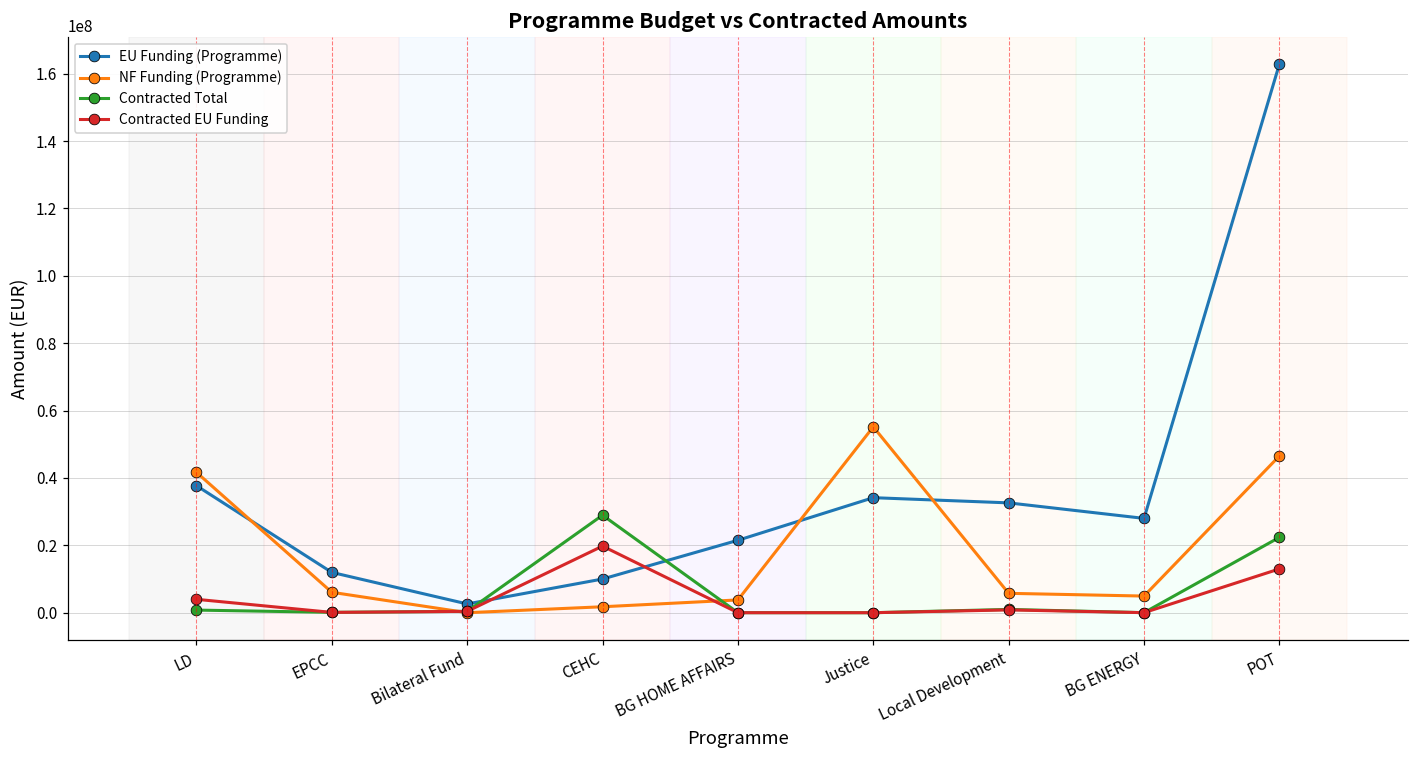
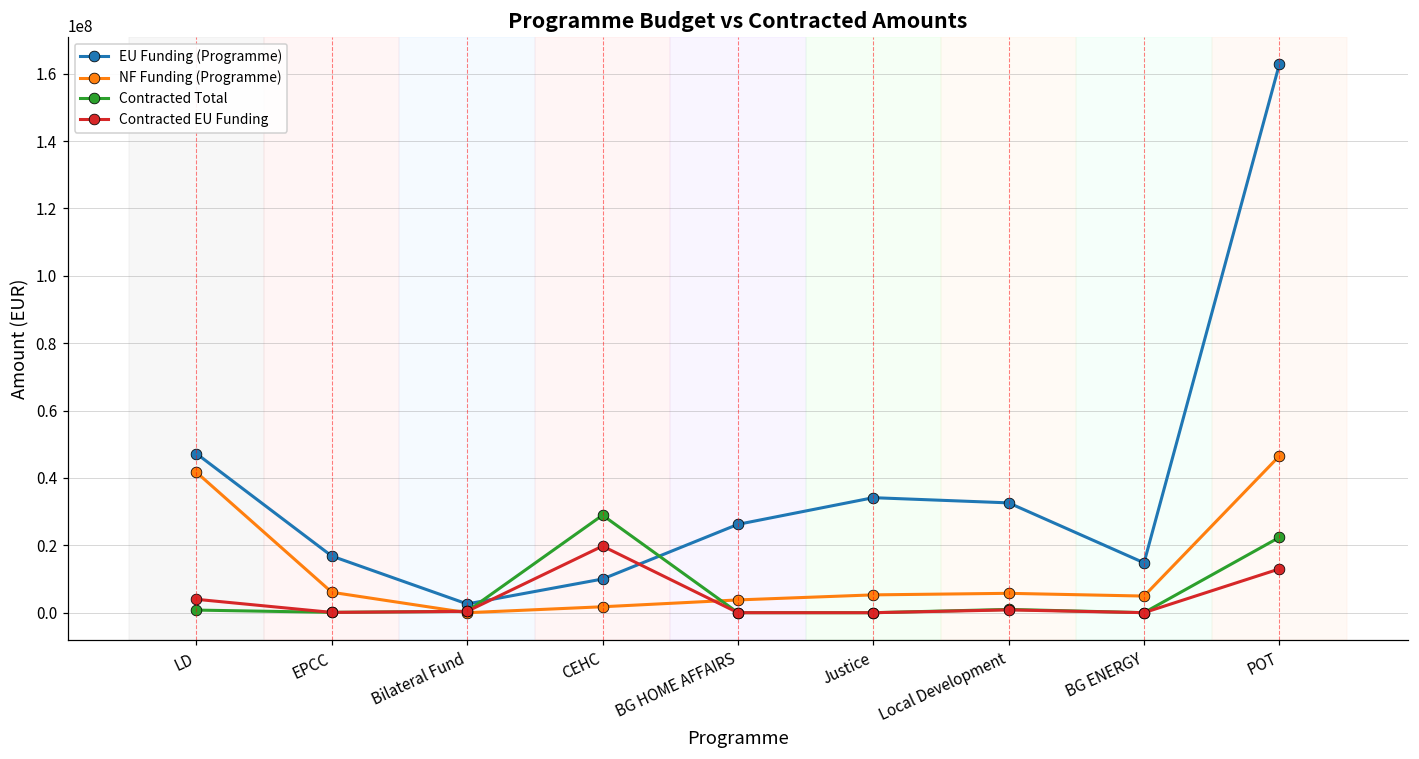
  {
    "EU Funding (Programme)": {
-     "LD": 38000000,
-     "EPCC": 12000000,
+     "LD": 47000000,
+     "EPCC": 17000000,
      "Bilateral Fund": 3000000,
      "CEHC": 10000000,
-     "BG HOME AFFAIRS": 21000000,
+     "BG HOME AFFAIRS": 26000000,
      "Justice": 34000000,
      "Local Development": 33000000,
-     "BG ENERGY": 28000000,
+     "BG ENERGY": 15000000,
      "POT": 163000000
    },
    "NF Funding (Programme)": {
      "LD": 42000000,
      "EPCC": 6000000,
      "CEHC": 2000000,
      "BG HOME AFFAIRS": 4000000,
-     "Justice": 55000000,
+     "Justice": 5000000,
      "Local Development": 6000000,
      "BG ENERGY": 5000000,
      "POT": 47000000
    },
    "Contracted Total": {
      "LD": 1000000,
      "CEHC": 29000000,
      "POT": 22000000
    },
    "Contracted EU Funding": {
      "LD": 4000000,
      "CEHC": 20000000,
      "POT": 13000000
    }
  }
